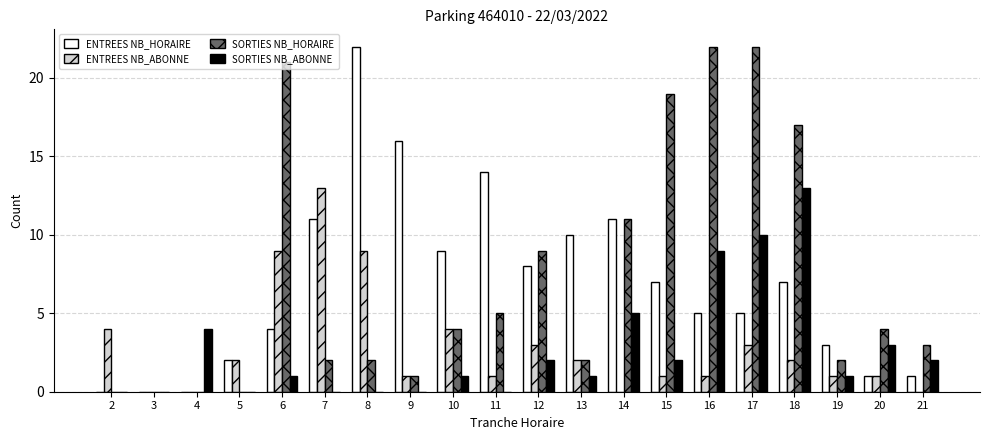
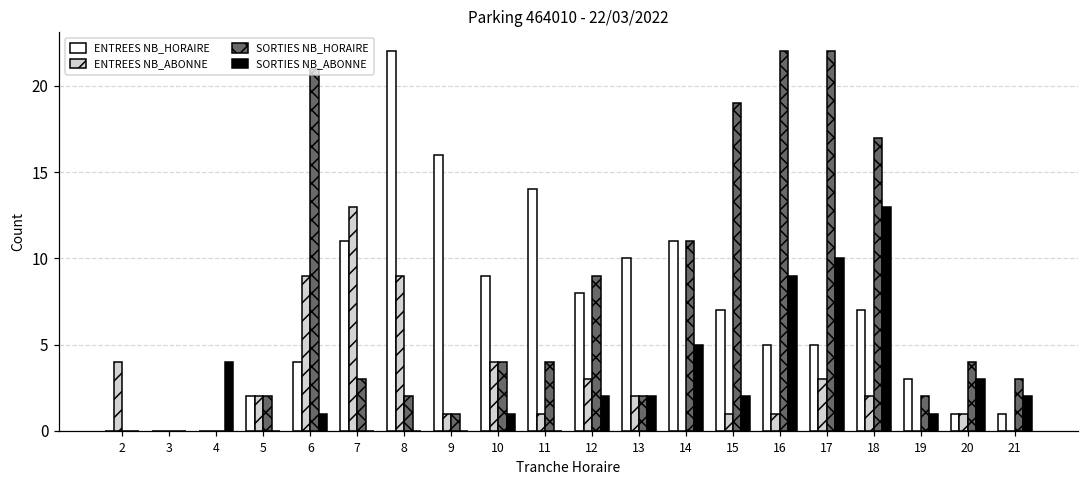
  {
    "ENTREES NB_HORAIRE": {
      "2": 0,
      "3": 0,
      "4": 0,
      "5": 2,
      "6": 4,
      "7": 11,
      "8": 22,
      "9": 16,
      "10": 9,
      "11": 14,
      "12": 8,
      "13": 10,
      "14": 11,
      "15": 7,
      "16": 5,
      "17": 5,
      "18": 7,
      "19": 3,
      "20": 1,
      "21": 1
    },
    "ENTREES NB_ABONNE": {
      "2": 4,
      "3": 0,
      "4": 0,
      "5": 2,
      "6": 9,
      "7": 13,
      "8": 9,
      "9": 1,
      "10": 4,
      "11": 1,
      "12": 3,
      "13": 2,
      "14": 0,
      "15": 1,
      "16": 1,
      "17": 3,
      "18": 2,
-     "19": 1,
+     "19": 0,
      "20": 1,
      "21": 0
    },
    "SORTIES NB_HORAIRE": {
      "2": 0,
      "3": 0,
      "4": 0,
-     "5": 0,
-     "7": 2,
+     "5": 2,
+     "7": 3,
      "8": 2,
      "9": 1,
      "10": 4,
-     "11": 5,
+     "11": 4,
      "12": 9,
      "13": 2,
      "14": 11,
      "15": 19,
      "16": 22,
      "17": 22,
      "18": 17,
      "19": 2,
      "20": 4,
      "21": 3
    },
    "SORTIES NB_ABONNE": {
      "2": 0,
      "3": 0,
      "4": 4,
      "5": 0,
      "6": 1,
      "7": 0,
      "8": 0,
      "9": 0,
      "10": 1,
      "11": 0,
      "12": 2,
-     "13": 1,
+     "13": 2,
      "14": 5,
      "15": 2,
      "16": 9,
      "17": 10,
      "18": 13,
      "19": 1,
      "20": 3,
      "21": 2
    }
  }
